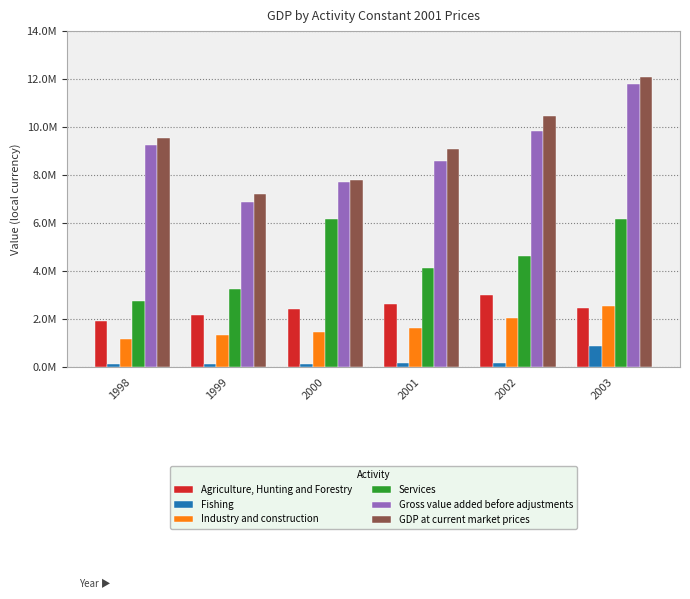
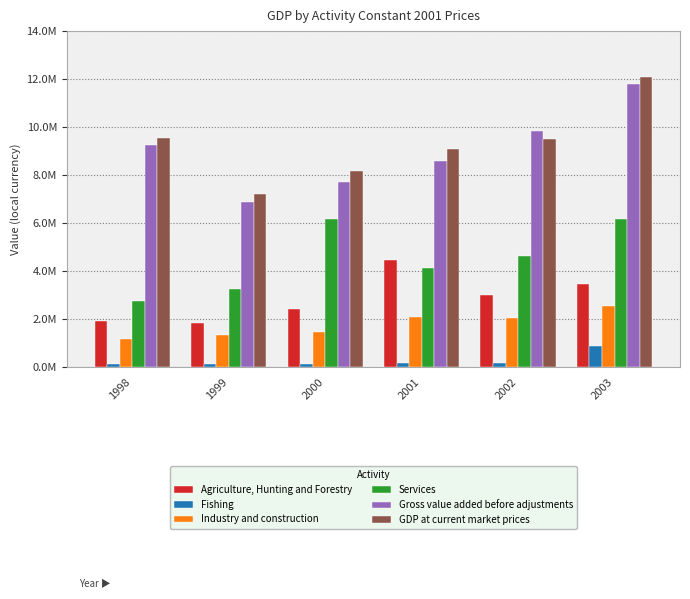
  {
    "Agriculture, Hunting and Forestry": {
      "1998": 1900000,
-     "1999": 2200000,
+     "1999": 1800000,
      "2000": 2400000,
-     "2001": 2600000,
+     "2001": 4400000,
      "2002": 3000000,
-     "2003": 2400000
+     "2003": 3500000
    },
    "Fishing": {
      "1998": 100000,
      "1999": 100000,
      "2000": 100000,
      "2001": 200000,
      "2002": 200000,
      "2003": 900000
    },
    "Industry and construction": {
      "1998": 1200000,
      "1999": 1300000,
      "2000": 1500000,
-     "2001": 1600000,
+     "2001": 2100000,
      "2002": 2100000,
      "2003": 2500000
    },
    "Services": {
      "1998": 2800000,
      "1999": 3200000,
      "2000": 6200000,
      "2001": 4100000,
      "2002": 4600000,
      "2003": 6200000
    },
    "Gross value added before adjustments": {
      "1998": 9200000,
      "1999": 6900000,
      "2000": 7700000,
      "2001": 8600000,
      "2002": 9800000,
      "2003": 11800000
    },
    "GDP at current market prices": {
      "1998": 9500000,
      "1999": 7200000,
-     "2000": 7800000,
+     "2000": 8200000,
      "2001": 9100000,
-     "2002": 10400000,
+     "2002": 9500000,
      "2003": 12100000
    }
  }
